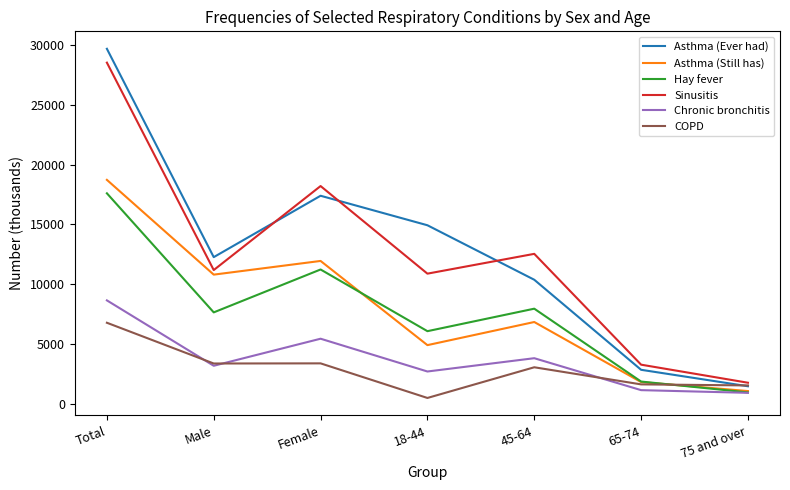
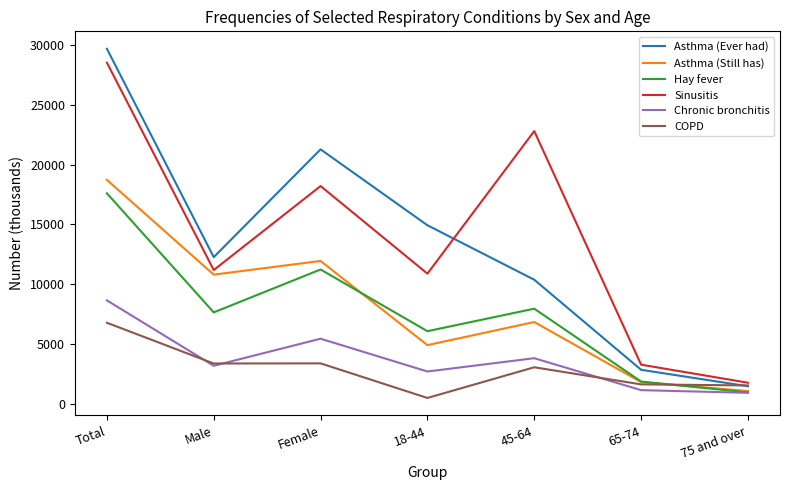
  {
    "Asthma (Ever had)": {
      "Total": 29700,
      "Male": 12300,
-     "Female": 17400,
+     "Female": 21300,
      "18-44": 14900,
      "45-64": 10400,
      "65-74": 2900
    },
    "Asthma (Still has)": {
      "Total": 18700,
      "Male": 10800,
      "Female": 12000,
      "18-44": 4900,
      "45-64": 6900
    },
    "Hay fever": {
      "Total": 17600,
      "Male": 7700,
      "Female": 11200,
      "18-44": 6100,
      "45-64": 8000
    },
    "Sinusitis": {
      "Total": 28500,
      "Male": 11200,
      "Female": 18200,
      "18-44": 10900,
-     "45-64": 12500,
+     "45-64": 22800,
      "65-74": 3300,
      "75 and over": 1800
    },
    "Chronic bronchitis": {
      "Total": 8700,
      "Female": 5500,
      "18-44": 2700,
      "45-64": 3800,
      "65-74": 1200
    },
    "COPD": {
      "Total": 6800,
      "Female": 3400,
      "18-44": 500,
      "45-64": 3100
    }
  }
